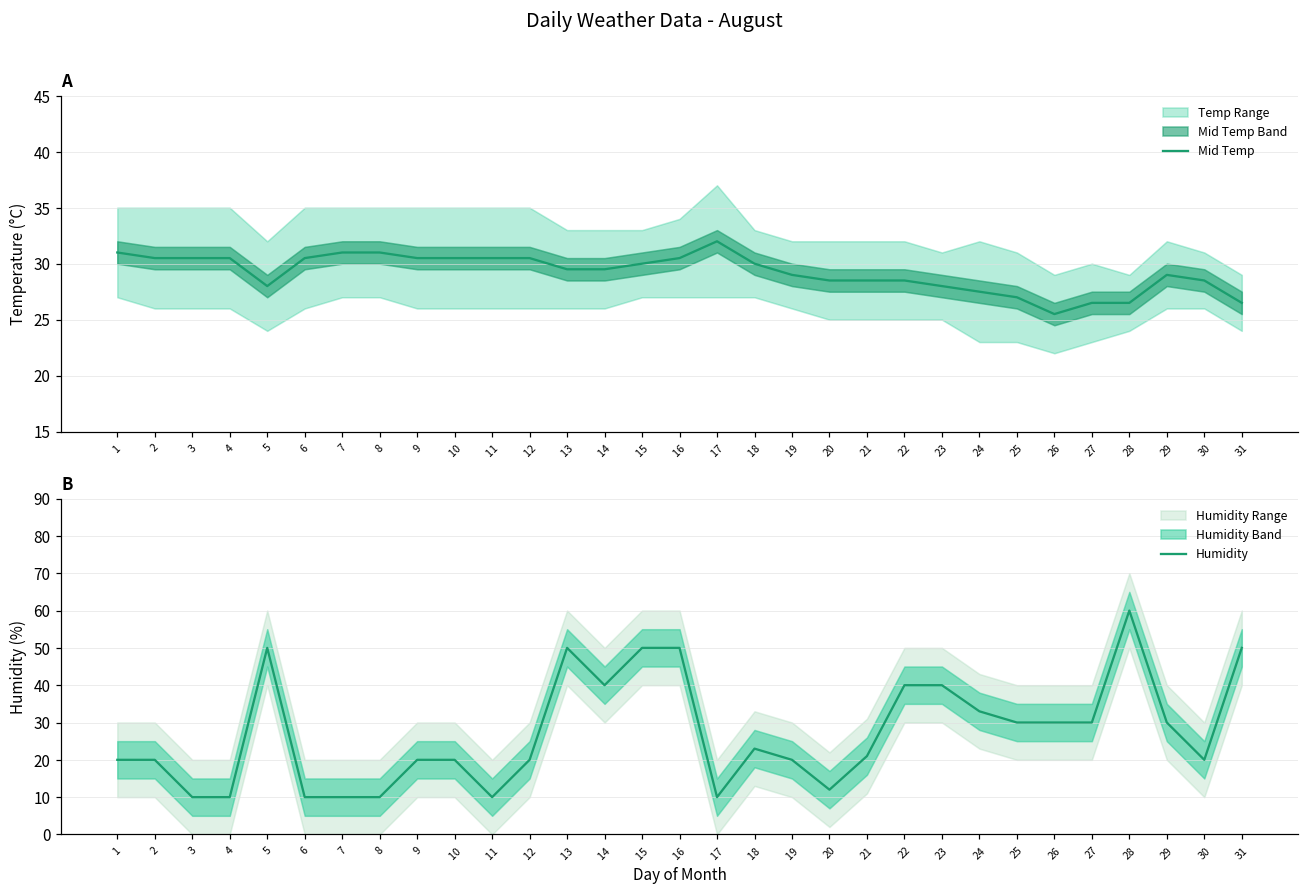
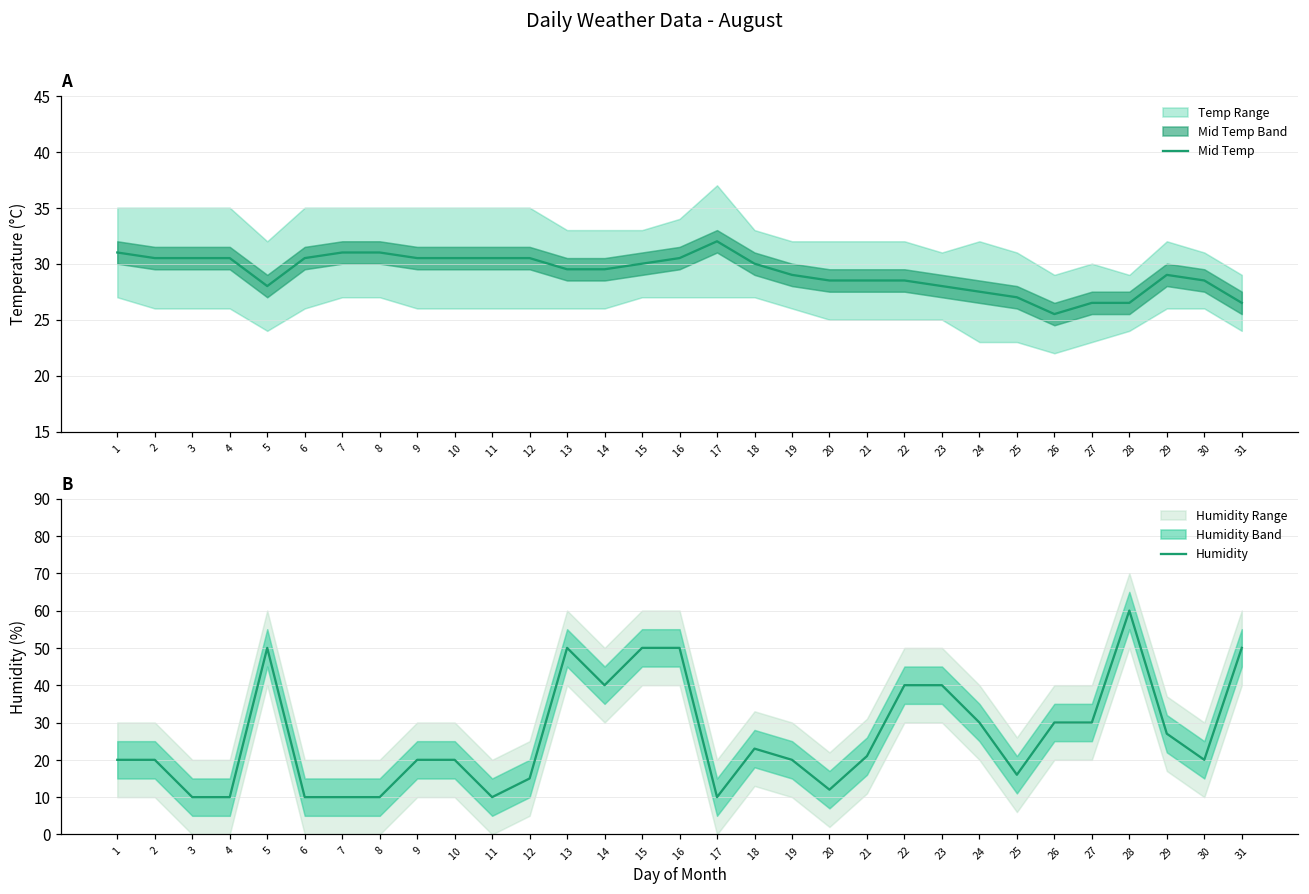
  {
    "B": {
      "Humidity": {
        "1": 20,
        "2": 20,
        "3": 10,
        "4": 10,
        "5": 50,
        "6": 10,
        "7": 10,
        "8": 10,
        "9": 20,
        "10": 20,
        "11": 10,
-       "12": 20,
+       "12": 15,
        "13": 50,
        "14": 40,
        "15": 50,
        "16": 50,
        "17": 10,
        "18": 23,
        "19": 20,
        "20": 12,
        "21": 21,
        "22": 40,
        "23": 40,
-       "24": 33,
-       "25": 30,
+       "24": 30,
+       "25": 16,
        "26": 30,
        "27": 30,
        "28": 60,
-       "29": 30,
+       "29": 27,
        "30": 20,
        "31": 50
      },
      "Humidity Range": {
        "3": 20,
        "4": 20,
        "6": 20,
        "7": 20,
        "8": 20,
        "11": 20,
        "17": 20
      }
    }
  }
